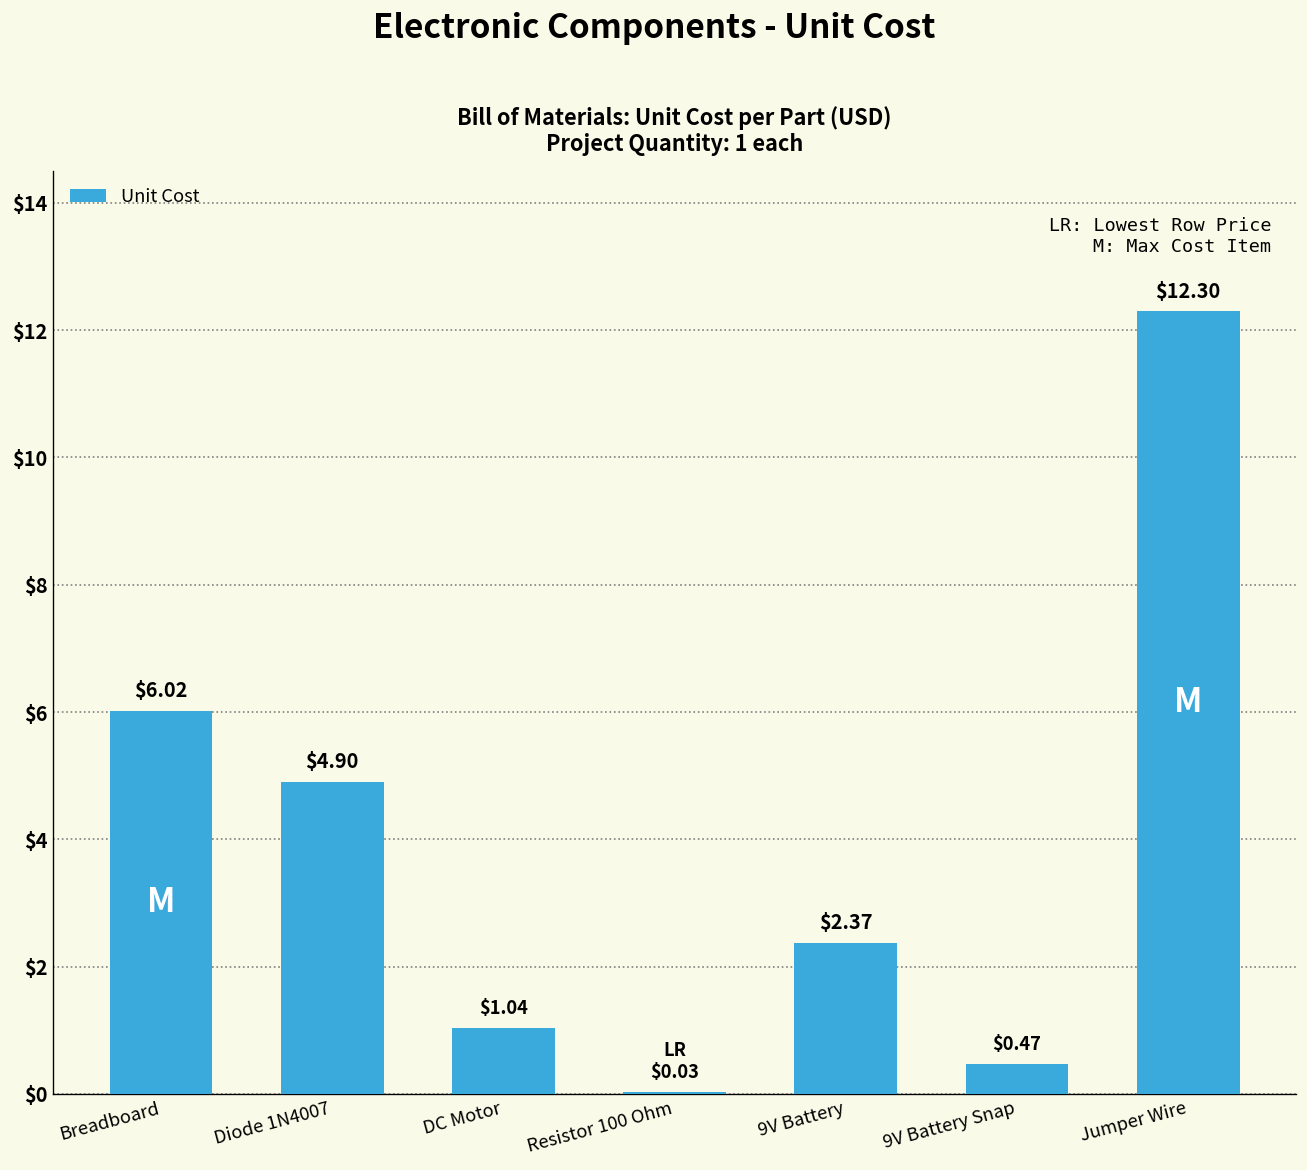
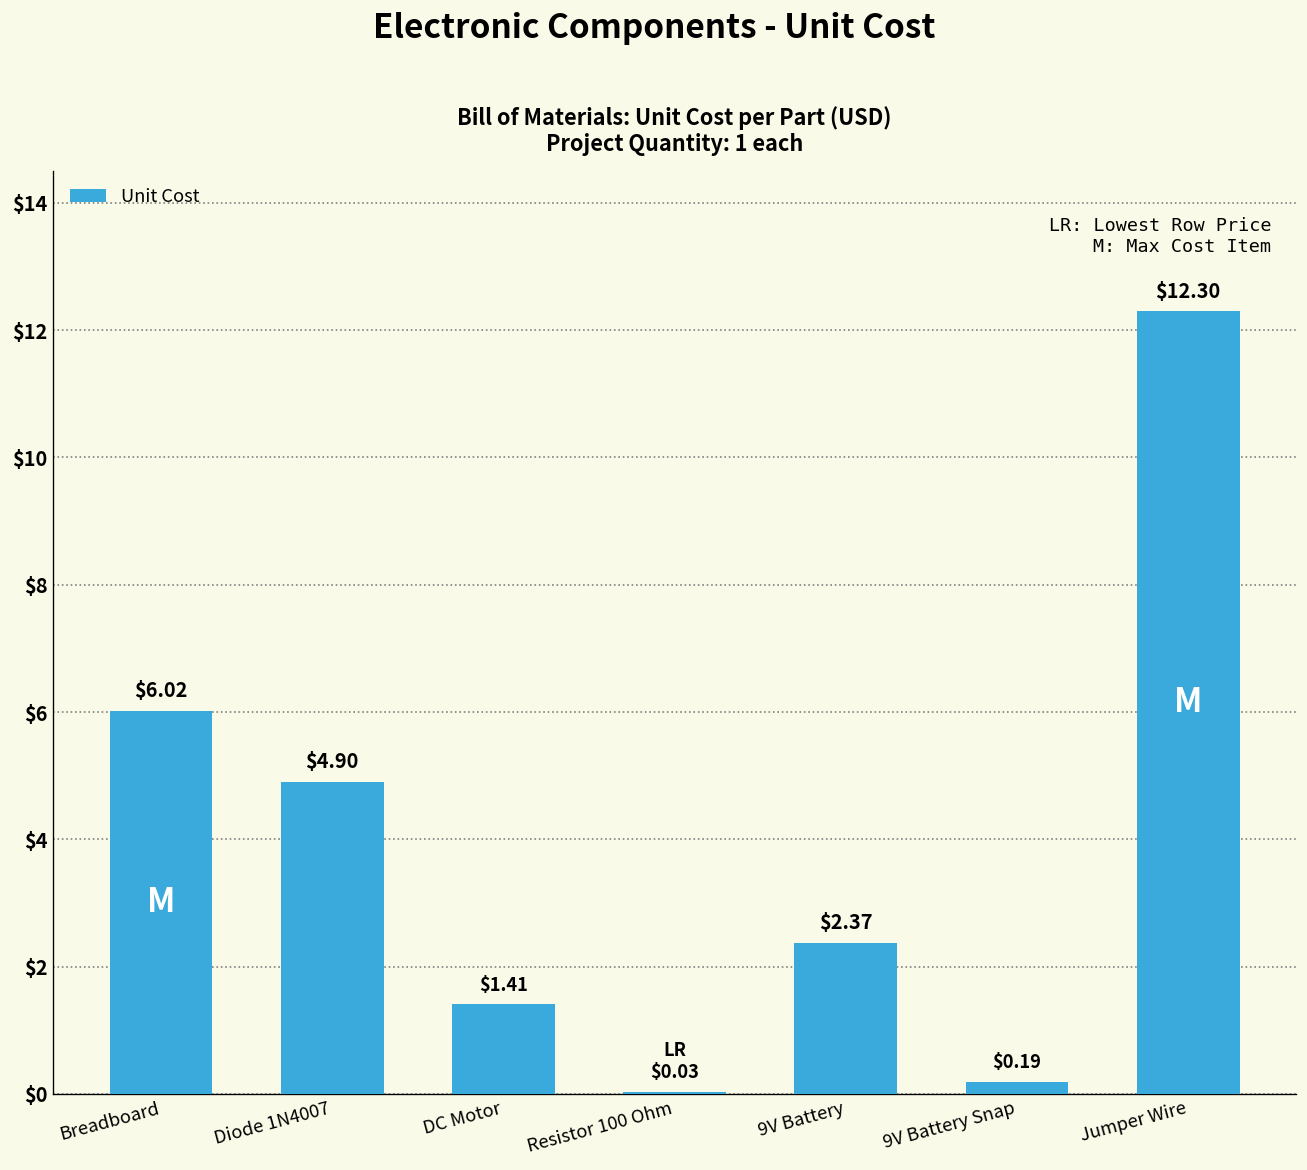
  {
    "Breadboard": "$6.02",
    "Diode 1N4007": "$4.90",
-   "DC Motor": "$1.04",
+   "DC Motor": "$1.41",
    "Resistor 100 Ohm": "$0.03",
    "9V Battery": "$2.37",
-   "9V Battery Snap": "$0.47",
+   "9V Battery Snap": "$0.19",
    "Jumper Wire": "$12.30"
  }
